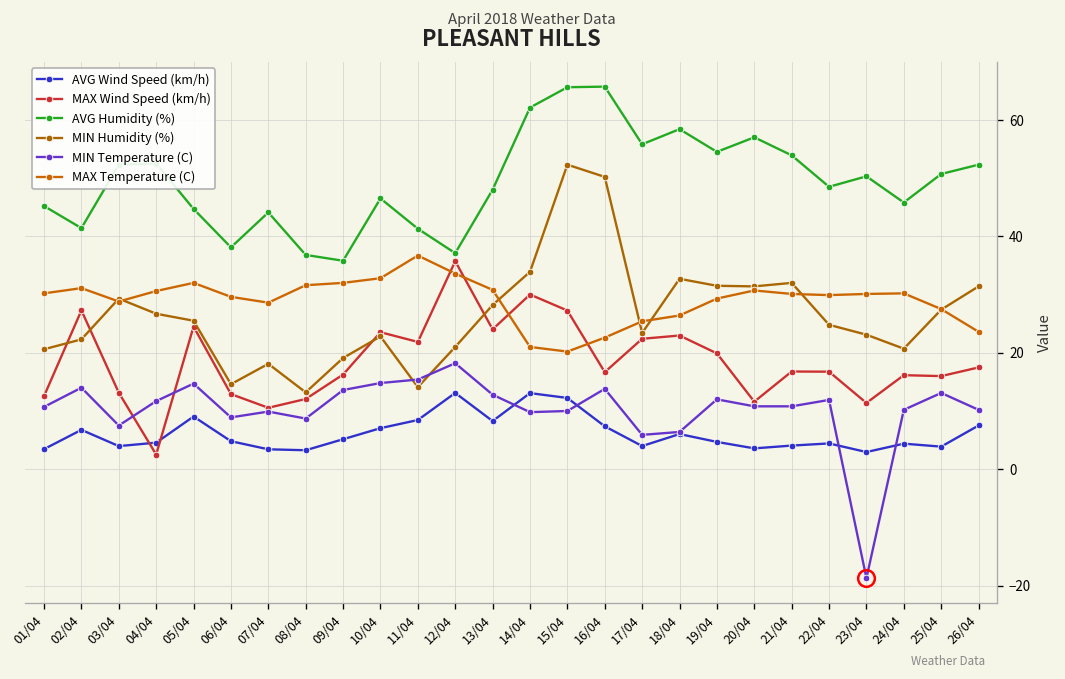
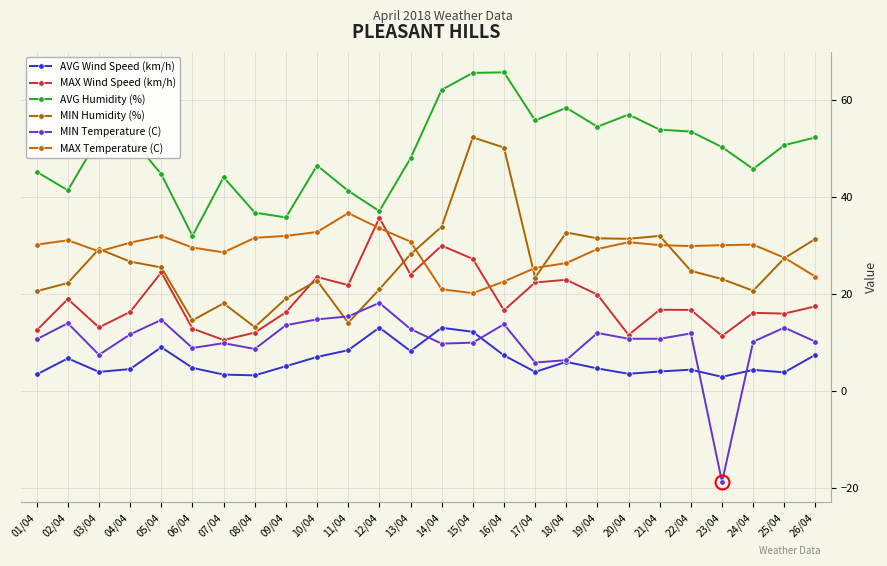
  {
    "MAX Wind Speed (km/h)": {
      "01/04": 13,
-     "02/04": 27,
+     "02/04": 19,
      "03/04": 13,
-     "04/04": 3,
+     "04/04": 16,
      "05/04": 24,
      "06/04": 13,
      "07/04": 11,
      "08/04": 12,
      "09/04": 16,
      "10/04": 24,
      "11/04": 22,
      "12/04": 36,
      "13/04": 24,
      "14/04": 30,
      "15/04": 27,
      "16/04": 17,
      "17/04": 22,
      "18/04": 23,
      "19/04": 20,
      "20/04": 12,
      "21/04": 17,
      "22/04": 17,
      "23/04": 11,
      "24/04": 16,
      "25/04": 16,
      "26/04": 17
    },
    "AVG Humidity (%)": {
      "01/04": 45,
      "02/04": 41,
      "05/04": 45,
-     "06/04": 38,
+     "06/04": 32,
      "07/04": 44,
      "08/04": 37,
      "09/04": 36,
      "10/04": 47,
      "11/04": 41,
      "12/04": 37,
      "13/04": 48,
      "14/04": 62,
      "15/04": 66,
      "16/04": 66,
      "17/04": 56,
      "18/04": 58,
      "19/04": 55,
      "20/04": 57,
      "21/04": 54,
-     "22/04": 49,
+     "22/04": 54,
      "23/04": 50,
      "24/04": 46,
      "25/04": 51,
      "26/04": 52
    }
  }
